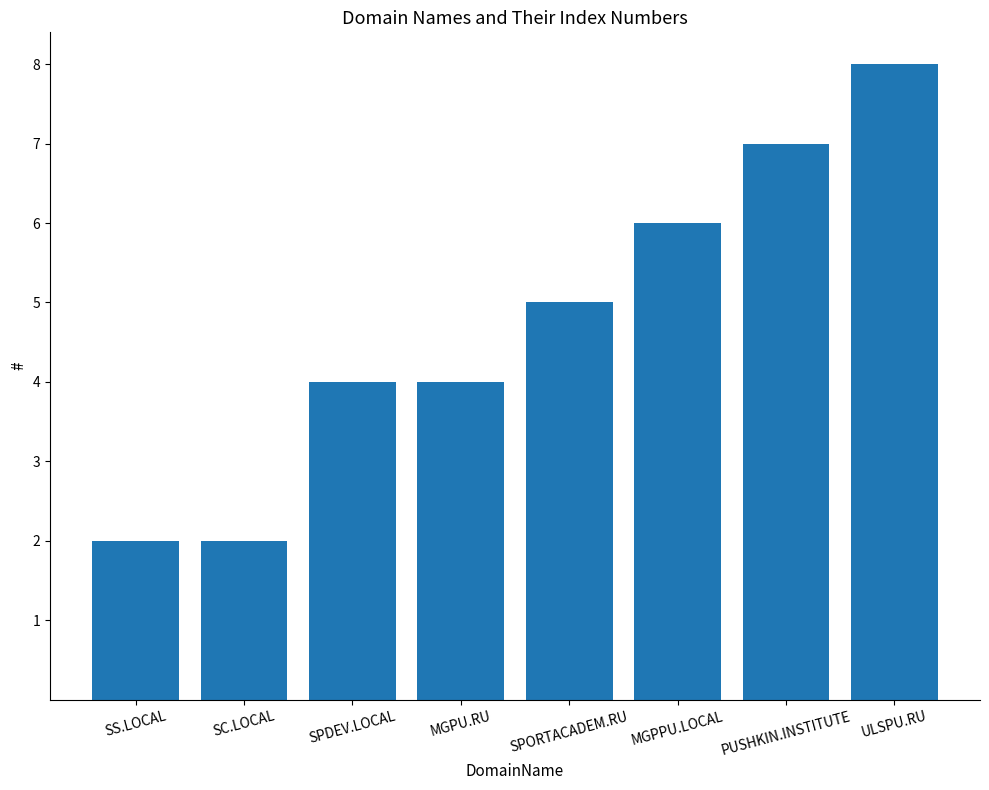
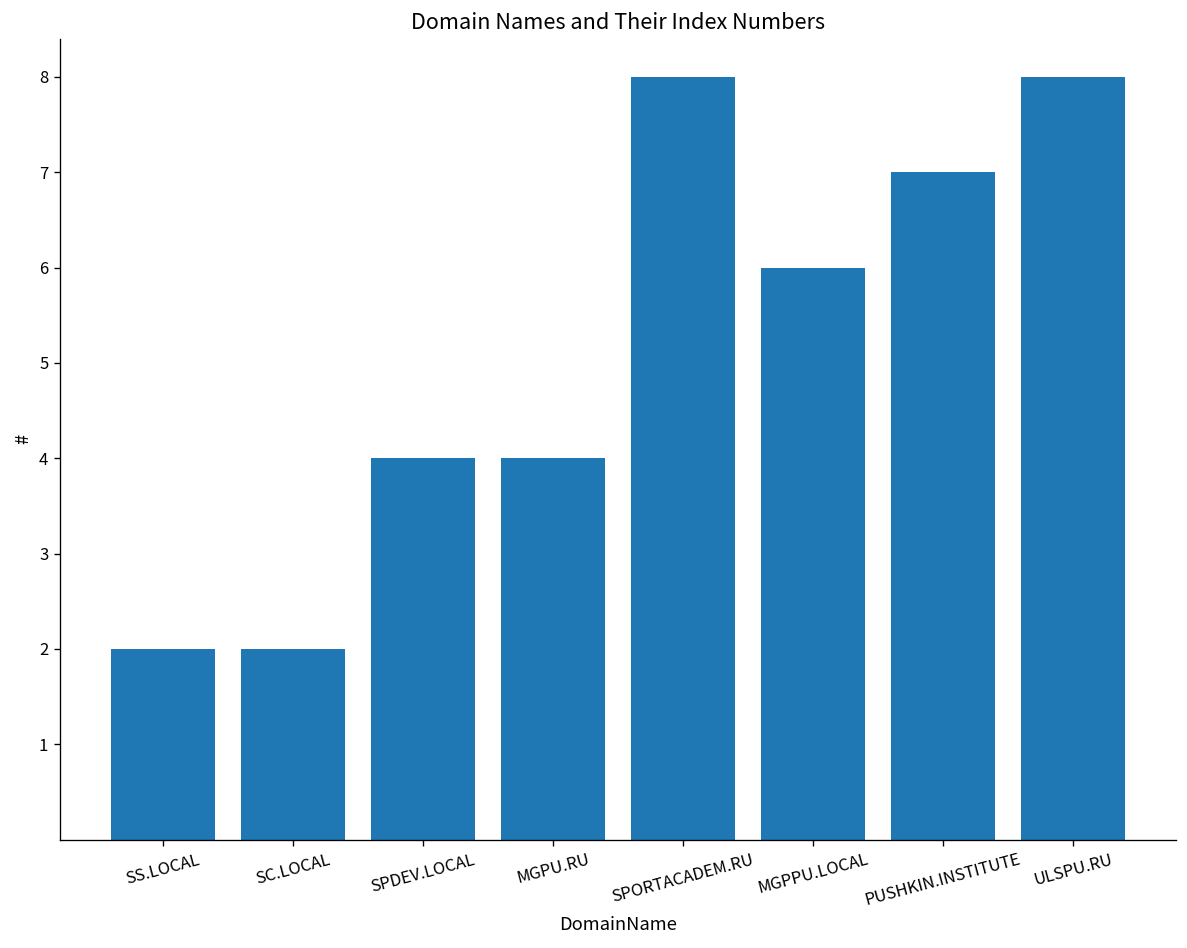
  {
    "SS.LOCAL": 2,
    "SC.LOCAL": 2,
    "SPDEV.LOCAL": 4,
    "MGPU.RU": 4,
-   "SPORTACADEM.RU": 5,
+   "SPORTACADEM.RU": 8,
    "MGPPU.LOCAL": 6,
    "PUSHKIN.INSTITUTE": 7,
    "ULSPU.RU": 8
  }
